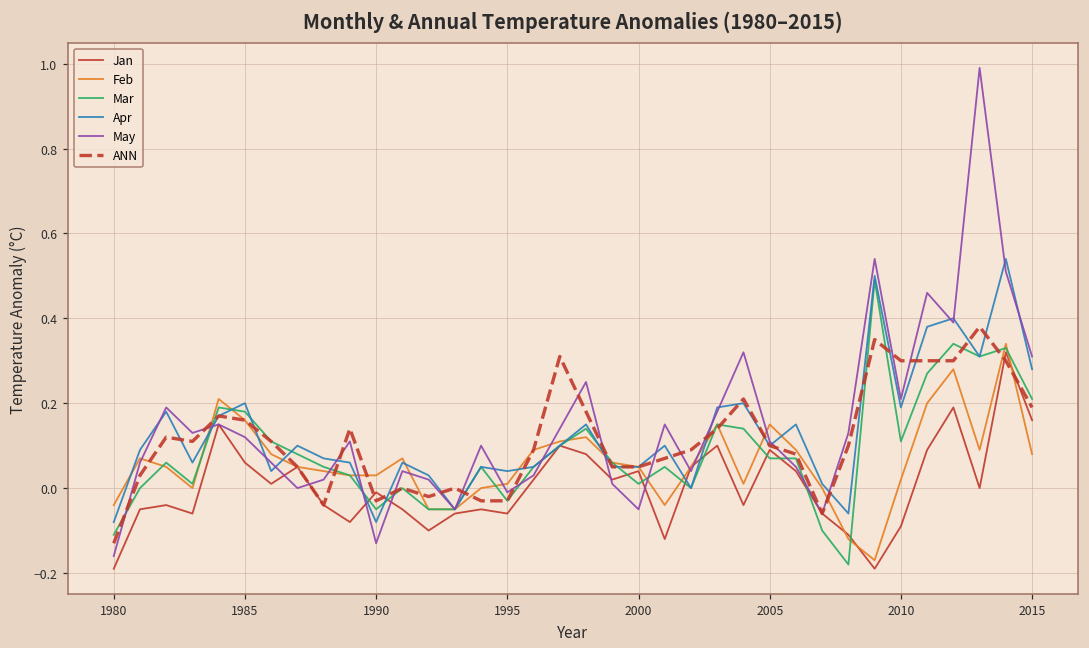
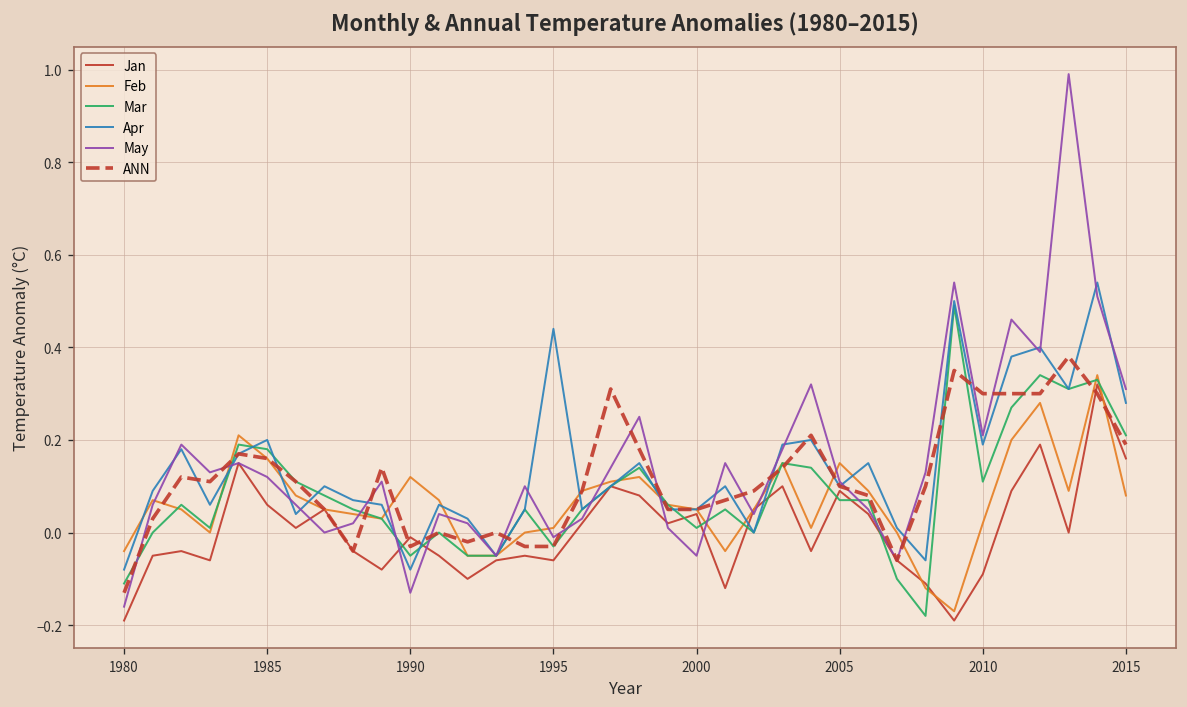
  {
    "Feb": {
      "1980": -0.04,
-     "1990": 0.03,
+     "1990": 0.12,
      "1995": 0.01,
      "2005": 0.15,
      "2010": 0.02,
      "2015": 0.08
    },
    "Mar": {
      "1980": -0.11,
      "1985": 0.18,
      "1990": -0.05,
      "2000": 0.01,
      "2005": 0.07,
      "2010": 0.11,
      "2015": 0.21
    },
    "Apr": {
      "1980": -0.08,
      "1985": 0.20,
      "1990": -0.08,
-     "1995": 0.04,
+     "1995": 0.44,
      "2010": 0.19,
      "2015": 0.28
    },
    "May": {
      "1980": -0.16,
      "1985": 0.12,
      "1990": -0.13,
      "1995": -0.01,
      "2000": -0.05,
      "2005": 0.11,
      "2010": 0.21,
      "2015": 0.31
    }
  }
